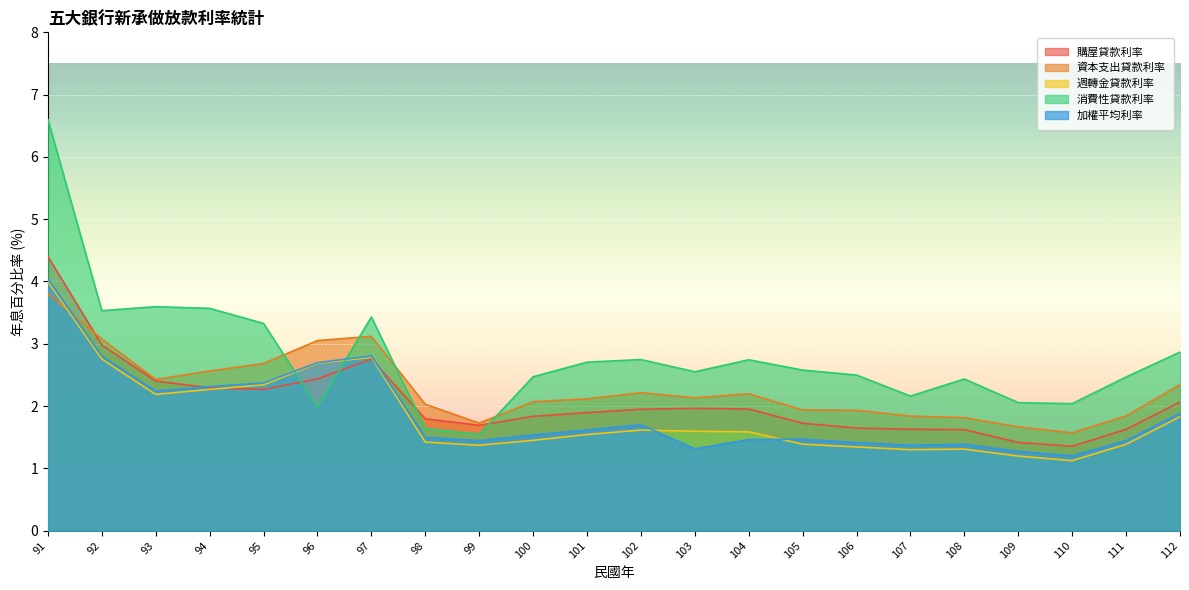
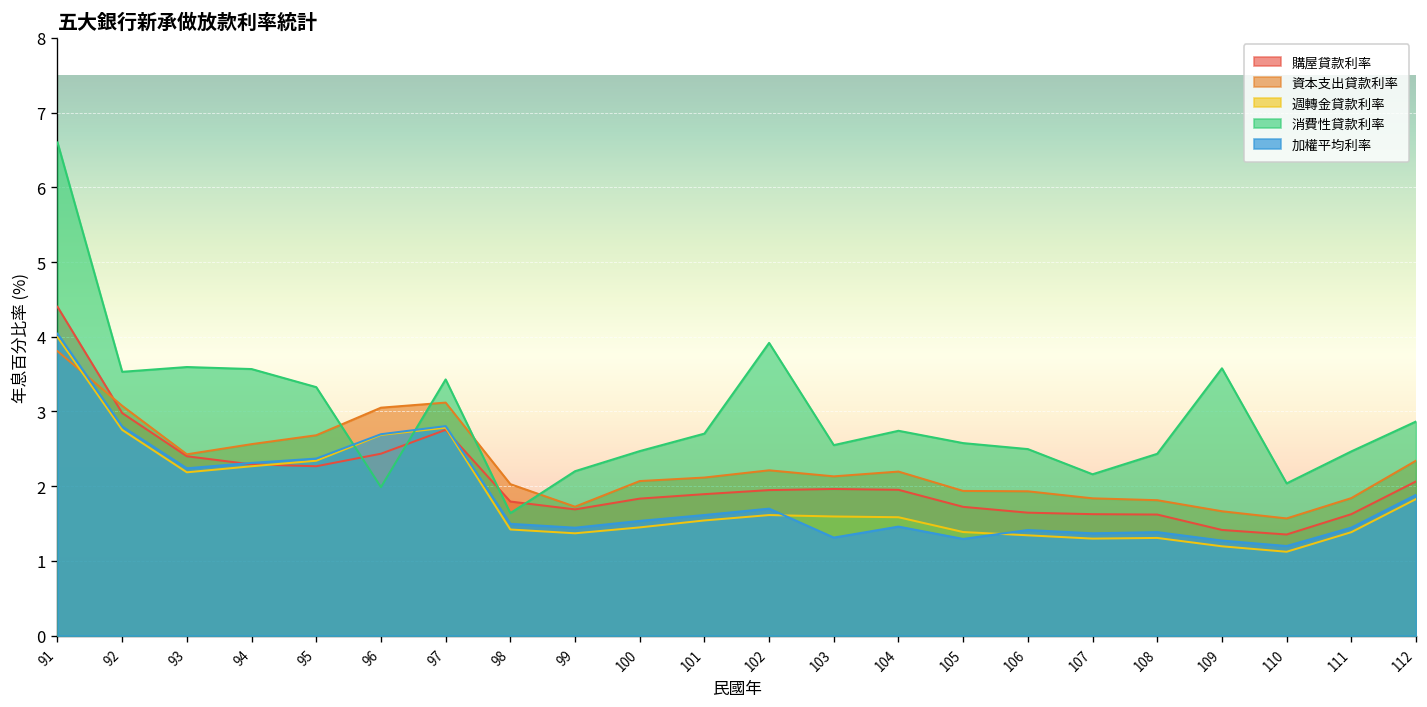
  {
    "週轉金貸款利率": {
      "91": 4.0,
      "92": 2.8,
      "93": 2.2,
      "98": 1.4,
      "99": 1.4,
      "100": 1.4,
      "101": 1.5,
      "102": 1.6,
      "103": 1.6,
      "104": 1.6,
      "105": 1.4,
      "106": 1.3,
      "107": 1.3,
      "108": 1.3,
      "109": 1.2,
      "110": 1.1,
      "111": 1.4,
      "112": 1.8
    },
    "消費性貸款利率": {
      "91": 6.6,
      "92": 3.5,
      "93": 3.6,
      "94": 3.6,
      "95": 3.3,
      "96": 2.0,
      "97": 3.4,
      "98": 1.6,
-     "99": 1.5,
+     "99": 2.2,
      "100": 2.5,
      "101": 2.7,
-     "102": 2.7,
+     "102": 3.9,
      "103": 2.6,
      "104": 2.7,
      "105": 2.6,
      "106": 2.5,
      "107": 2.2,
      "108": 2.4,
-     "109": 2.1,
+     "109": 3.6,
      "110": 2.0,
      "111": 2.5,
      "112": 2.9
    },
    "加權平均利率": {
      "91": 4.0,
      "92": 2.8,
      "93": 2.2,
      "98": 1.5,
      "99": 1.4,
      "100": 1.5,
      "101": 1.6,
      "102": 1.7,
      "103": 1.3,
      "104": 1.5,
-     "105": 1.5,
+     "105": 1.3,
      "106": 1.4,
      "107": 1.4,
      "108": 1.4,
      "109": 1.3,
      "110": 1.2,
      "111": 1.4,
      "112": 1.9
    }
  }
